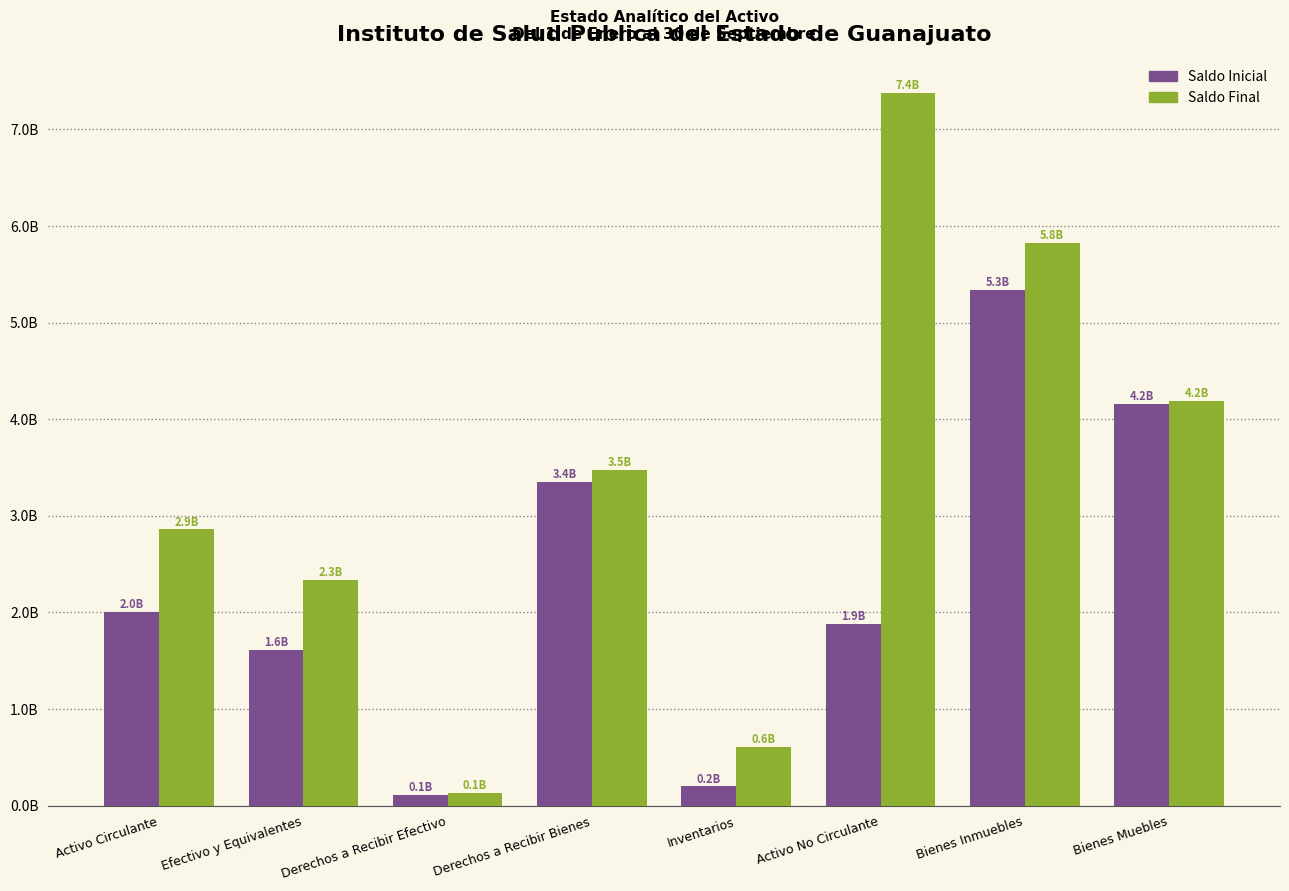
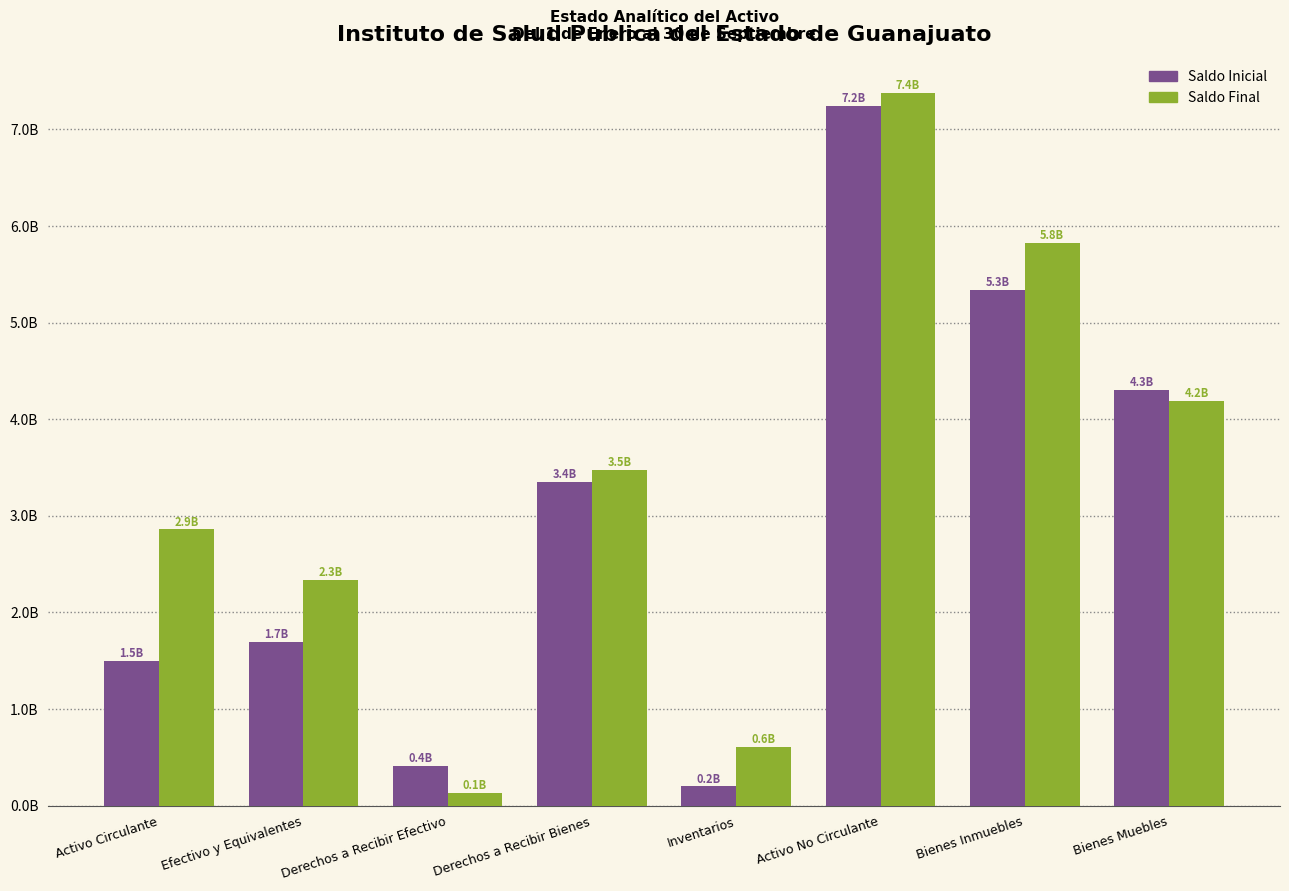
  {
    "Saldo Inicial": {
-     "Activo Circulante": "2.0B",
-     "Efectivo y Equivalentes": "1.6B",
-     "Derechos a Recibir Efectivo": "0.1B",
+     "Activo Circulante": "1.5B",
+     "Efectivo y Equivalentes": "1.7B",
+     "Derechos a Recibir Efectivo": "0.4B",
      "Derechos a Recibir Bienes": "3.4B",
      "Inventarios": "0.2B",
-     "Activo No Circulante": "1.9B",
+     "Activo No Circulante": "7.2B",
      "Bienes Inmuebles": "5.3B",
-     "Bienes Muebles": "4.2B"
+     "Bienes Muebles": "4.3B"
    },
    "Saldo Final": {
      "Activo Circulante": "2.9B",
      "Efectivo y Equivalentes": "2.3B",
      "Derechos a Recibir Efectivo": "0.1B",
      "Derechos a Recibir Bienes": "3.5B",
      "Inventarios": "0.6B",
      "Activo No Circulante": "7.4B",
      "Bienes Inmuebles": "5.8B",
      "Bienes Muebles": "4.2B"
    }
  }
